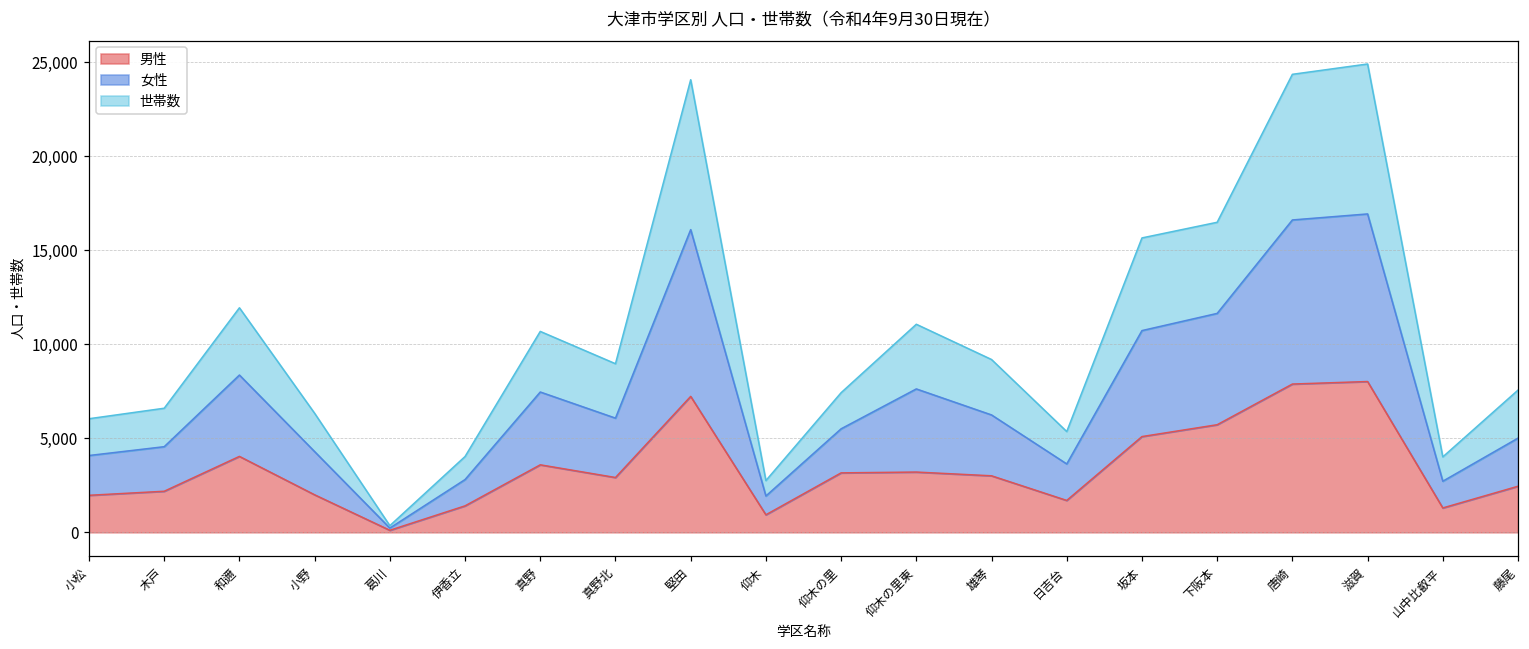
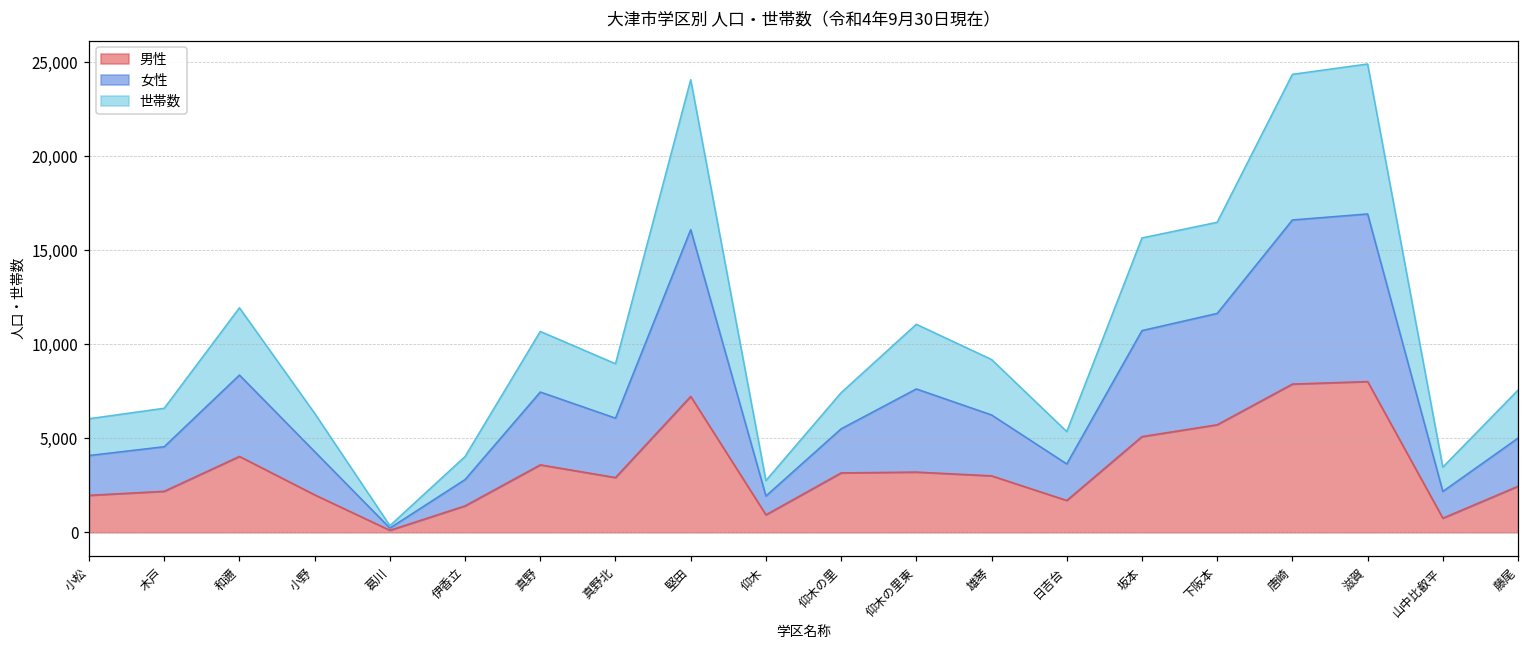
  {
    "男性": {
      "小松": "2,000",
      "木戸": "2,200",
      "和邇": "4,000",
      "小野": "2,000",
      "伊香立": "1,400",
      "真野": "3,600",
      "真野北": "2,900",
      "堅田": "7,200",
      "仰木": "900",
      "仰木の里": "3,200",
      "仰木の里東": "3,200",
      "雄琴": "3,000",
      "日吉台": "1,700",
      "坂本": "5,100",
      "下阪本": "5,700",
      "唐崎": "7,900",
      "滋賀": "8,000",
-     "山中比叡平": "1,300",
+     "山中比叡平": "800",
      "藤尾": "2,500"
    }
  }
